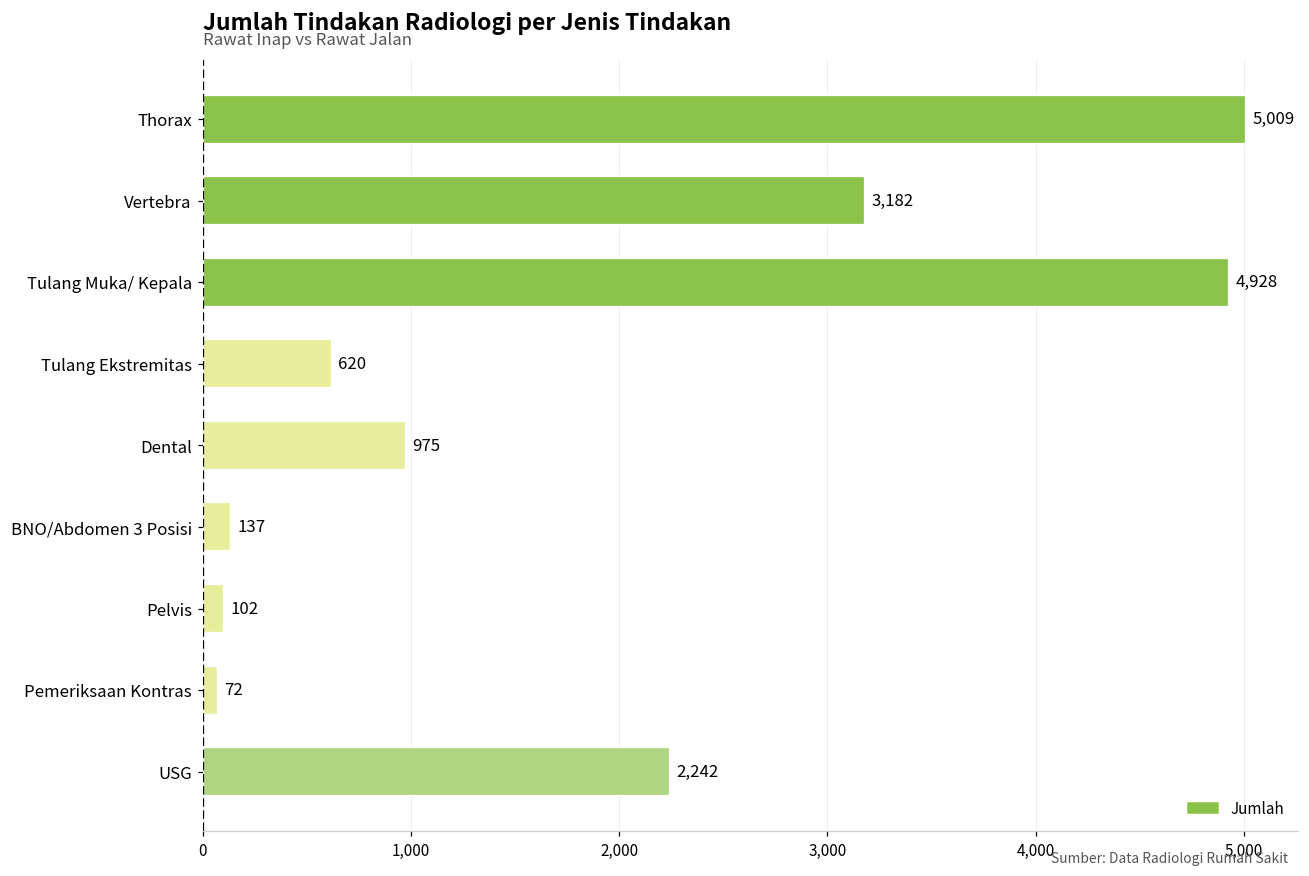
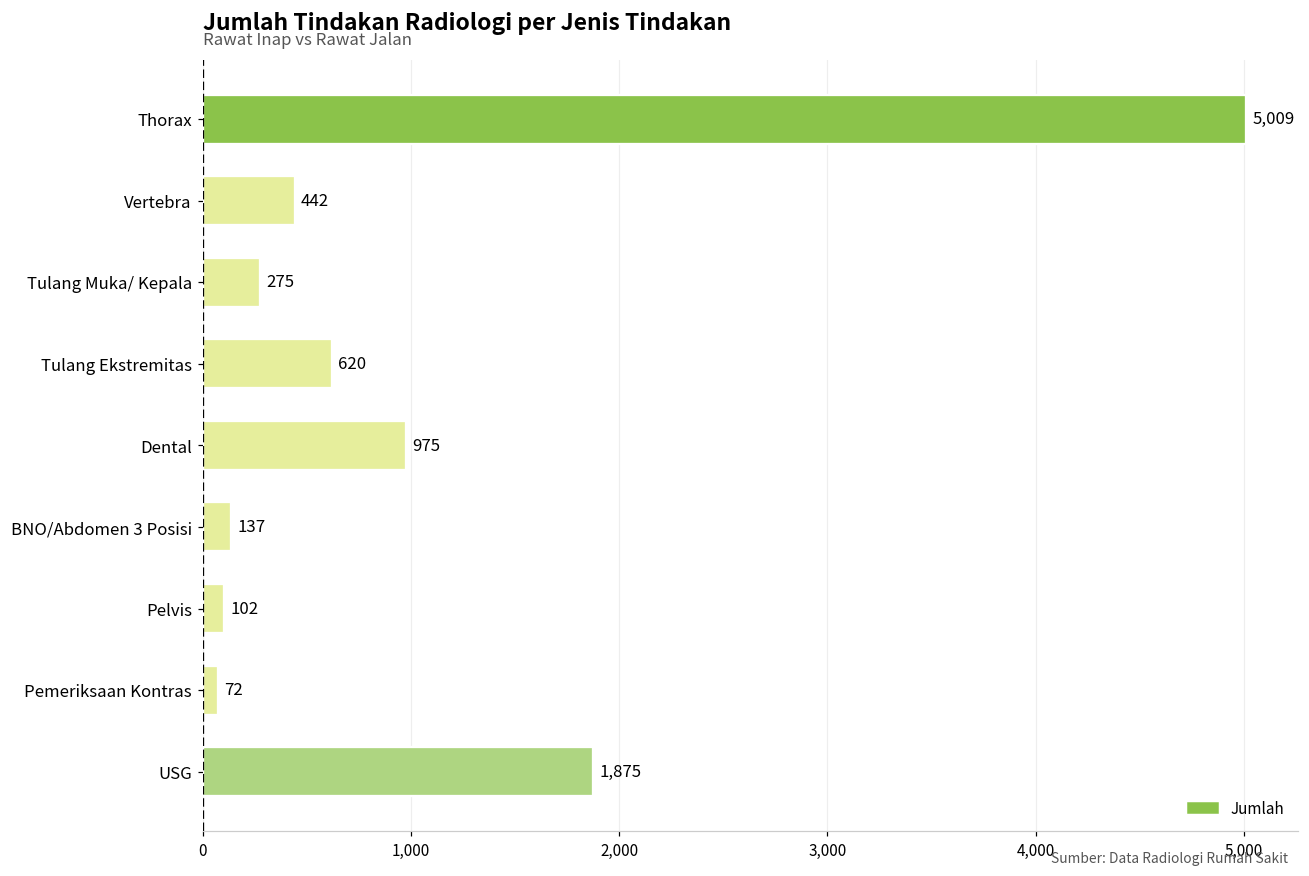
  {
    "Thorax": "5,009",
-   "Vertebra": "3,182",
-   "Tulang Muka/ Kepala": "4,928",
+   "Vertebra": "442",
+   "Tulang Muka/ Kepala": "275",
    "Tulang Ekstremitas": "620",
    "Dental": "975",
    "BNO/Abdomen 3 Posisi": "137",
    "Pelvis": "102",
    "Pemeriksaan Kontras": "72",
-   "USG": "2,242"
+   "USG": "1,875"
  }
